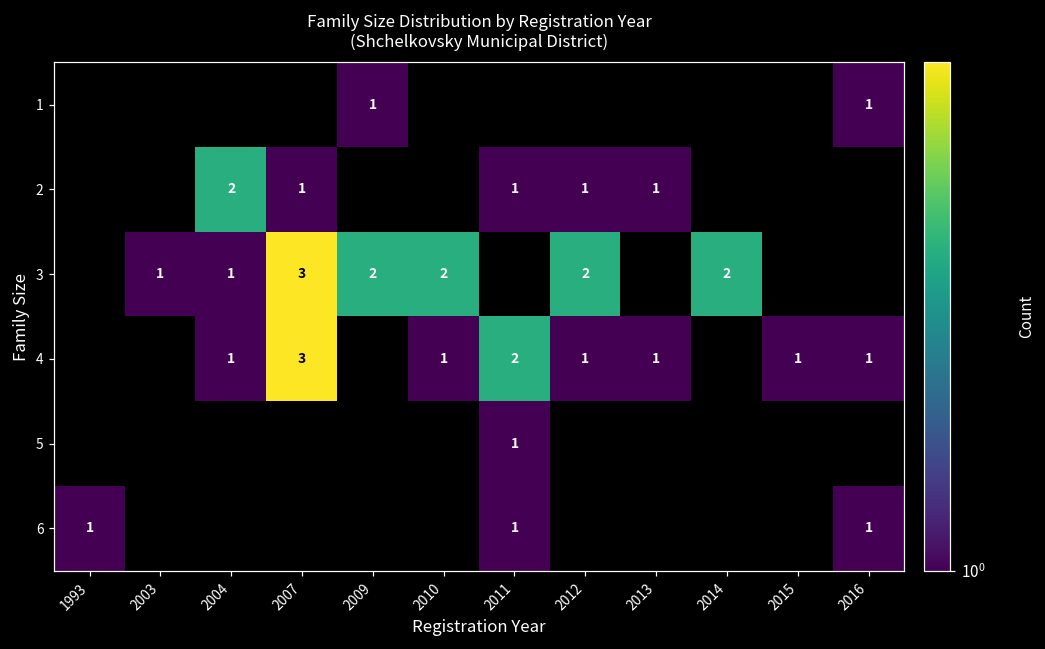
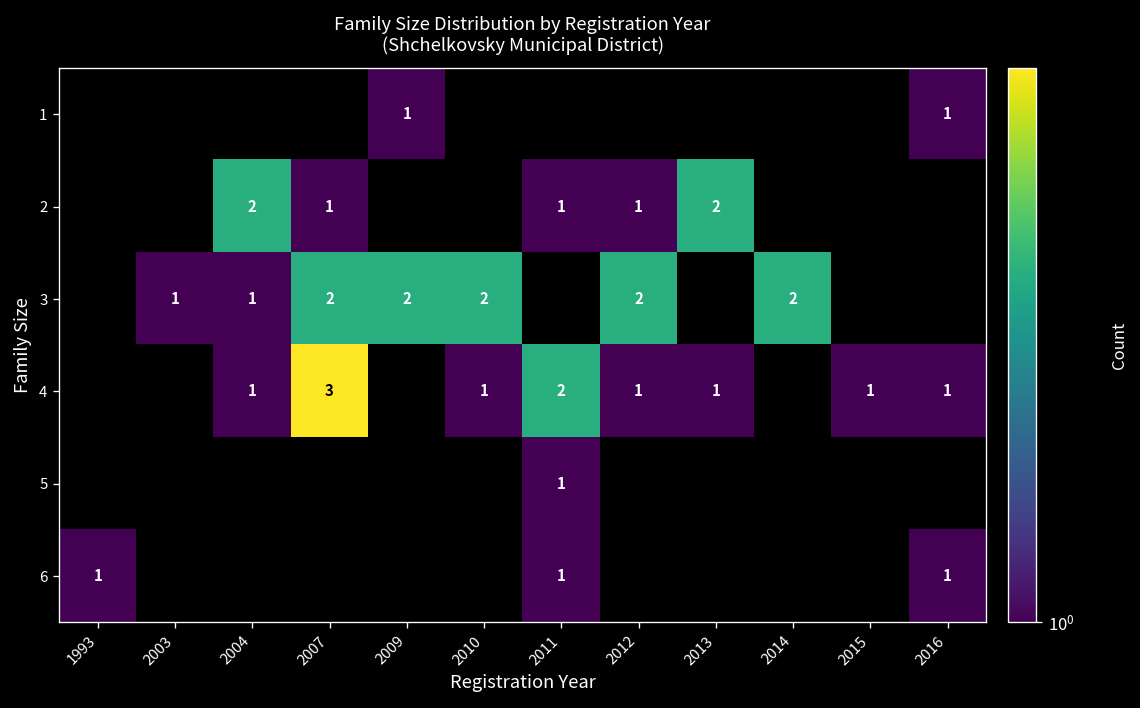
  {
    "1": {
      "2009": 1,
      "2016": 1
    },
    "2": {
      "2004": 2,
      "2007": 1,
      "2011": 1,
      "2012": 1,
-     "2013": 1
+     "2013": 2
    },
    "3": {
      "2003": 1,
      "2004": 1,
-     "2007": 3,
+     "2007": 2,
      "2009": 2,
      "2010": 2,
      "2012": 2,
      "2014": 2
    },
    "4": {
      "2004": 1,
      "2007": 3,
      "2010": 1,
      "2011": 2,
      "2012": 1,
      "2013": 1,
      "2015": 1,
      "2016": 1
    },
    "5": {
      "2011": 1
    },
    "6": {
      "1993": 1,
      "2011": 1,
      "2016": 1
    }
  }
